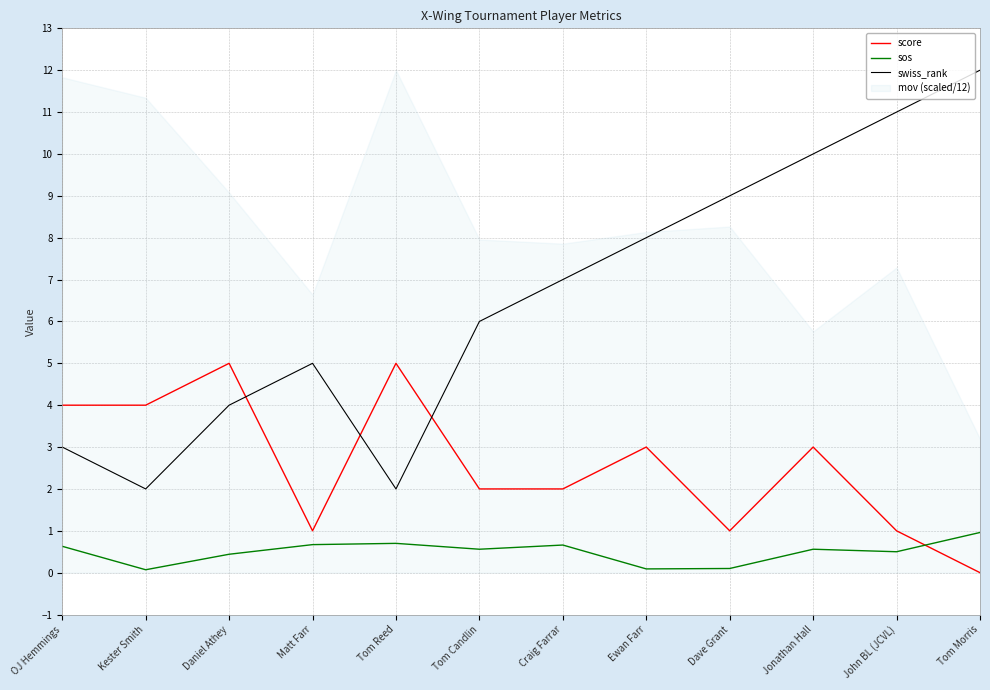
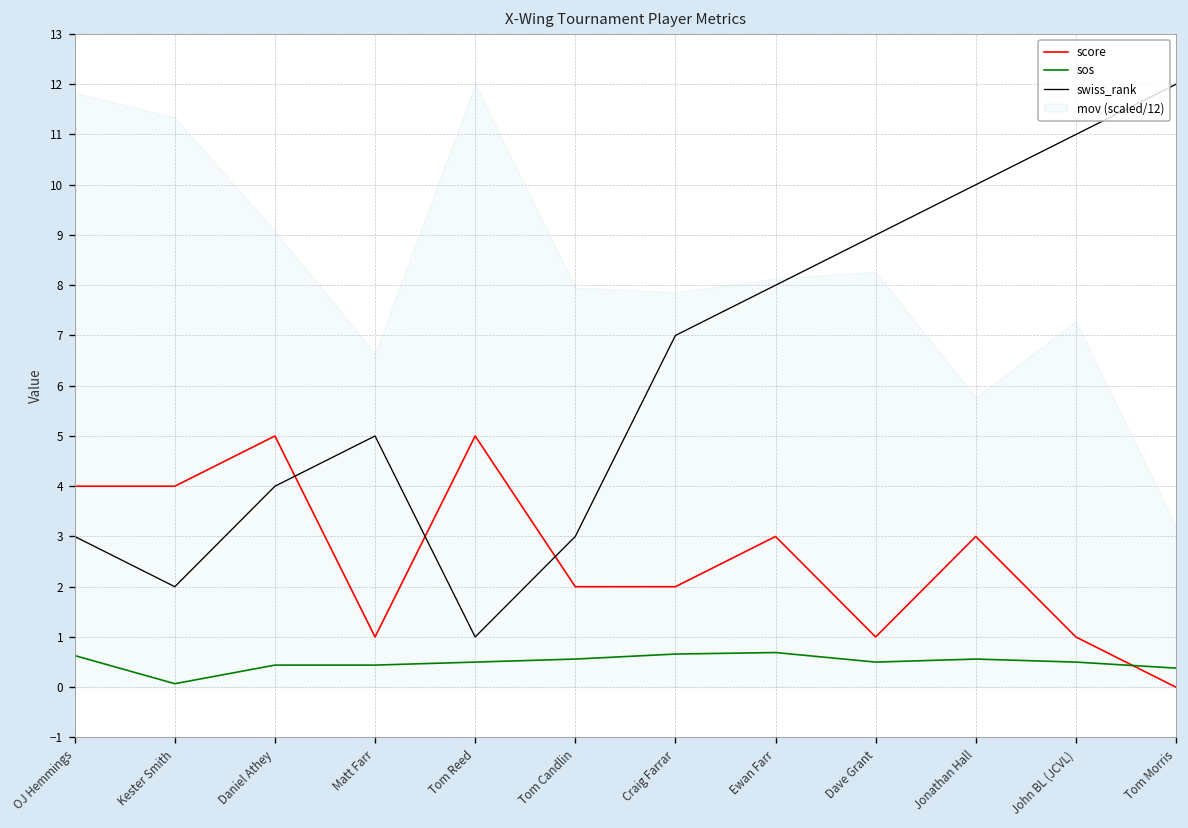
  {
    "score": {
      "OJ Hemmings": 4.0,
      "Kester Smith": 4.0,
      "Daniel Athey": 5.0,
      "Matt Farr": 1.0,
      "Tom Reed": 5.0,
      "Tom Candlin": 2.0,
      "Craig Farrar": 2.0,
      "Ewan Farr": 3.0,
      "Dave Grant": 1.0,
      "Jonathan Hall": 3.0,
      "John BL (JCVL)": 1.0,
      "Tom Morris": 0.0
    },
    "mov (scaled/12)": {
      "OJ Hemmings": 11.8,
      "Kester Smith": 11.3,
      "Daniel Athey": 9.1,
      "Matt Farr": 6.6,
      "Tom Reed": 12.0,
      "Tom Candlin": 8.0,
      "Craig Farrar": 7.9,
      "Ewan Farr": 8.1,
      "Dave Grant": 8.3,
      "Jonathan Hall": 5.8,
      "John BL (JCVL)": 7.3,
      "Tom Morris": 3.2
    },
    "sos": {
      "OJ Hemmings": 0.6,
      "Kester Smith": 0.1,
      "Daniel Athey": 0.4,
-     "Matt Farr": 0.7,
-     "Tom Reed": 0.7,
+     "Matt Farr": 0.4,
+     "Tom Reed": 0.5,
      "Tom Candlin": 0.6,
      "Craig Farrar": 0.7,
-     "Ewan Farr": 0.1,
-     "Dave Grant": 0.1,
+     "Ewan Farr": 0.7,
+     "Dave Grant": 0.5,
      "Jonathan Hall": 0.6,
      "John BL (JCVL)": 0.5,
-     "Tom Morris": 1.0
+     "Tom Morris": 0.4
    },
    "swiss_rank": {
      "OJ Hemmings": 3,
      "Kester Smith": 2,
      "Daniel Athey": 4,
      "Matt Farr": 5,
-     "Tom Reed": 2,
-     "Tom Candlin": 6,
+     "Tom Reed": 1,
+     "Tom Candlin": 3,
      "Craig Farrar": 7,
      "Ewan Farr": 8,
      "Dave Grant": 9,
      "Jonathan Hall": 10,
      "John BL (JCVL)": 11,
      "Tom Morris": 12
    }
  }
